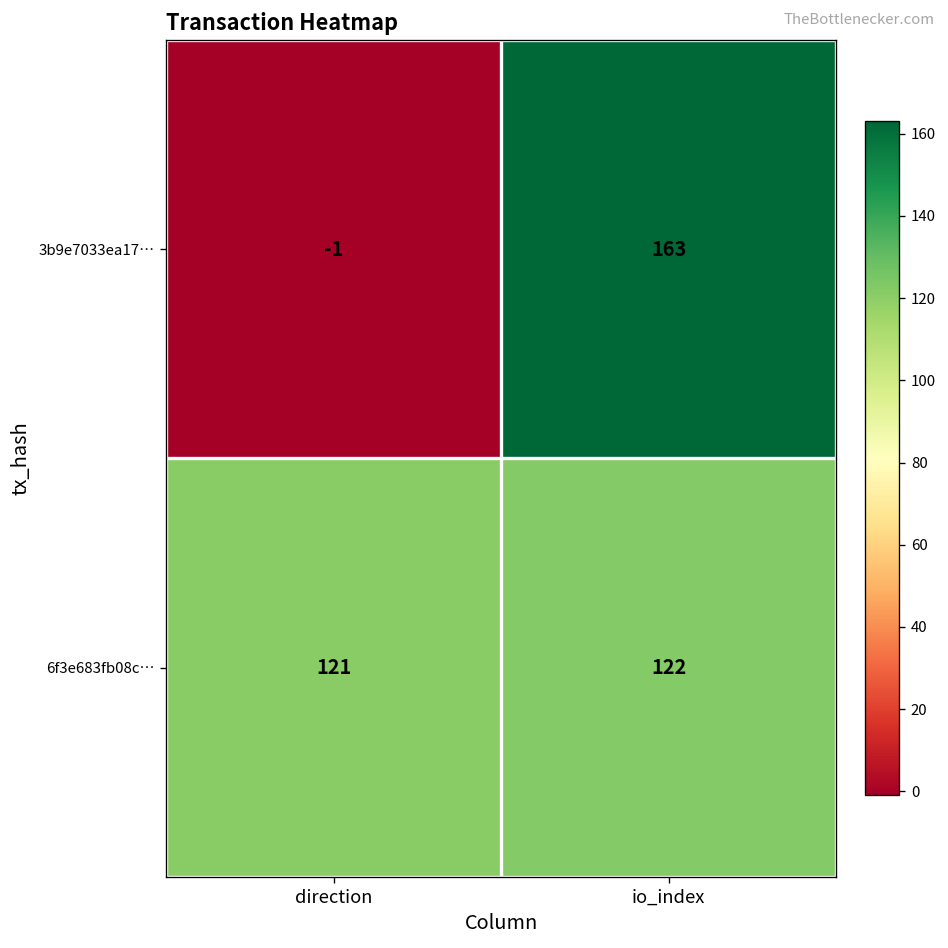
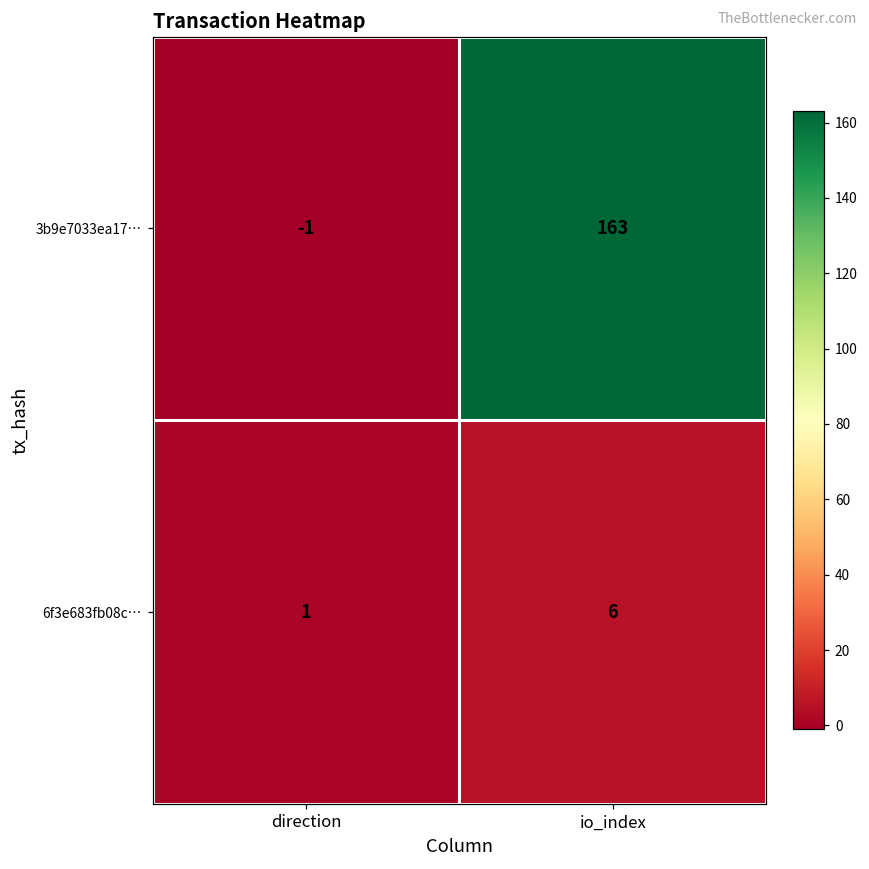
  {
    "3b9e7033ea17…": {
      "direction": -1,
      "io_index": 163
    },
    "6f3e683fb08c…": {
-     "direction": 121,
-     "io_index": 122
+     "direction": 1,
+     "io_index": 6
    }
  }
